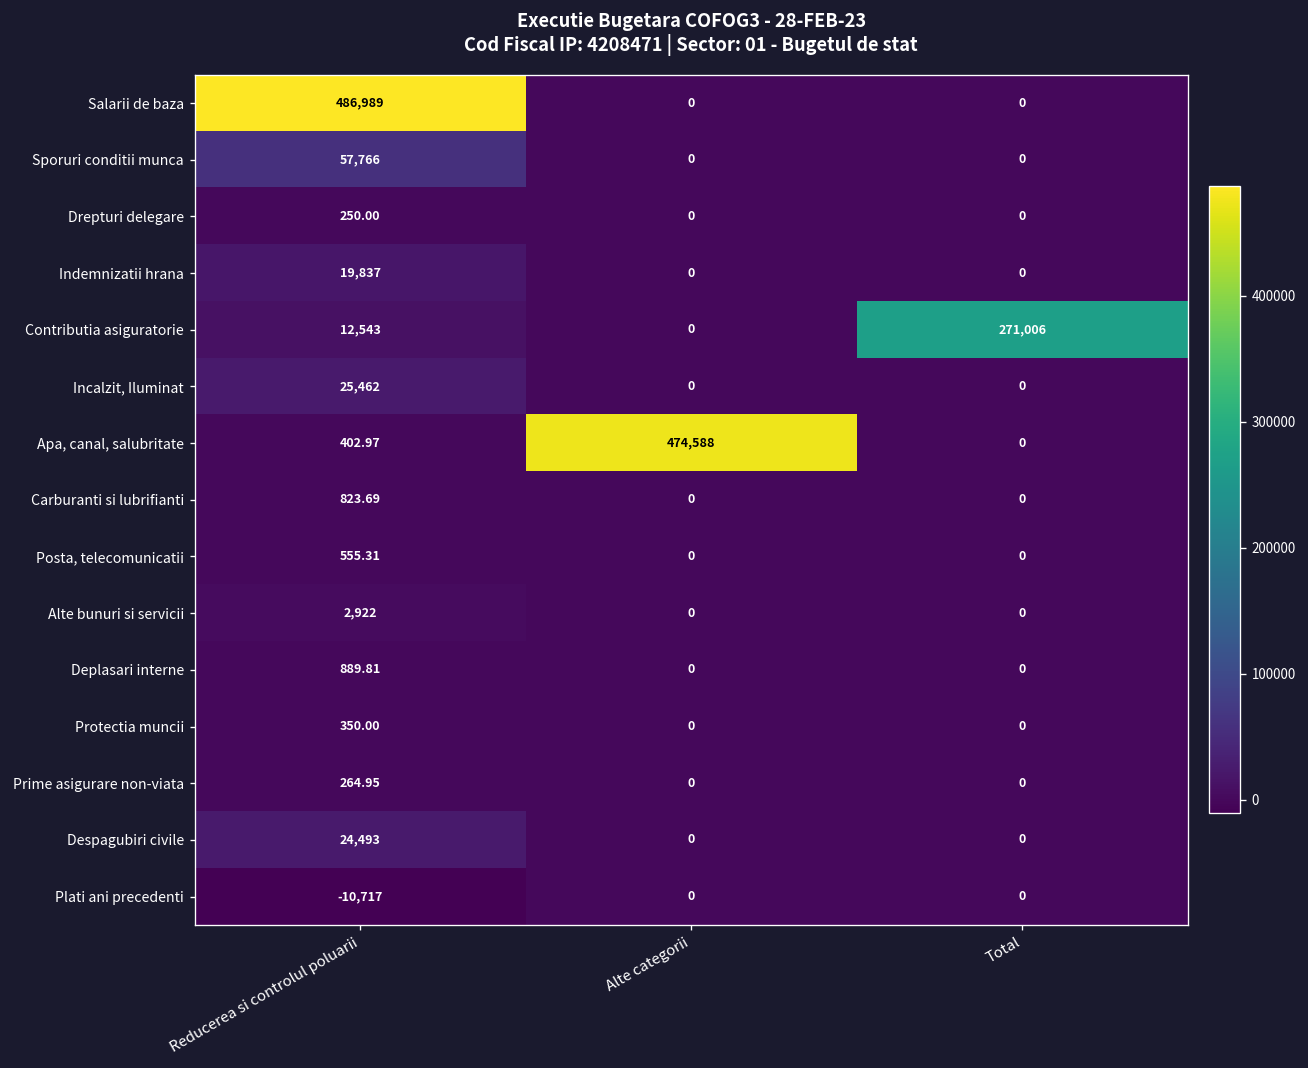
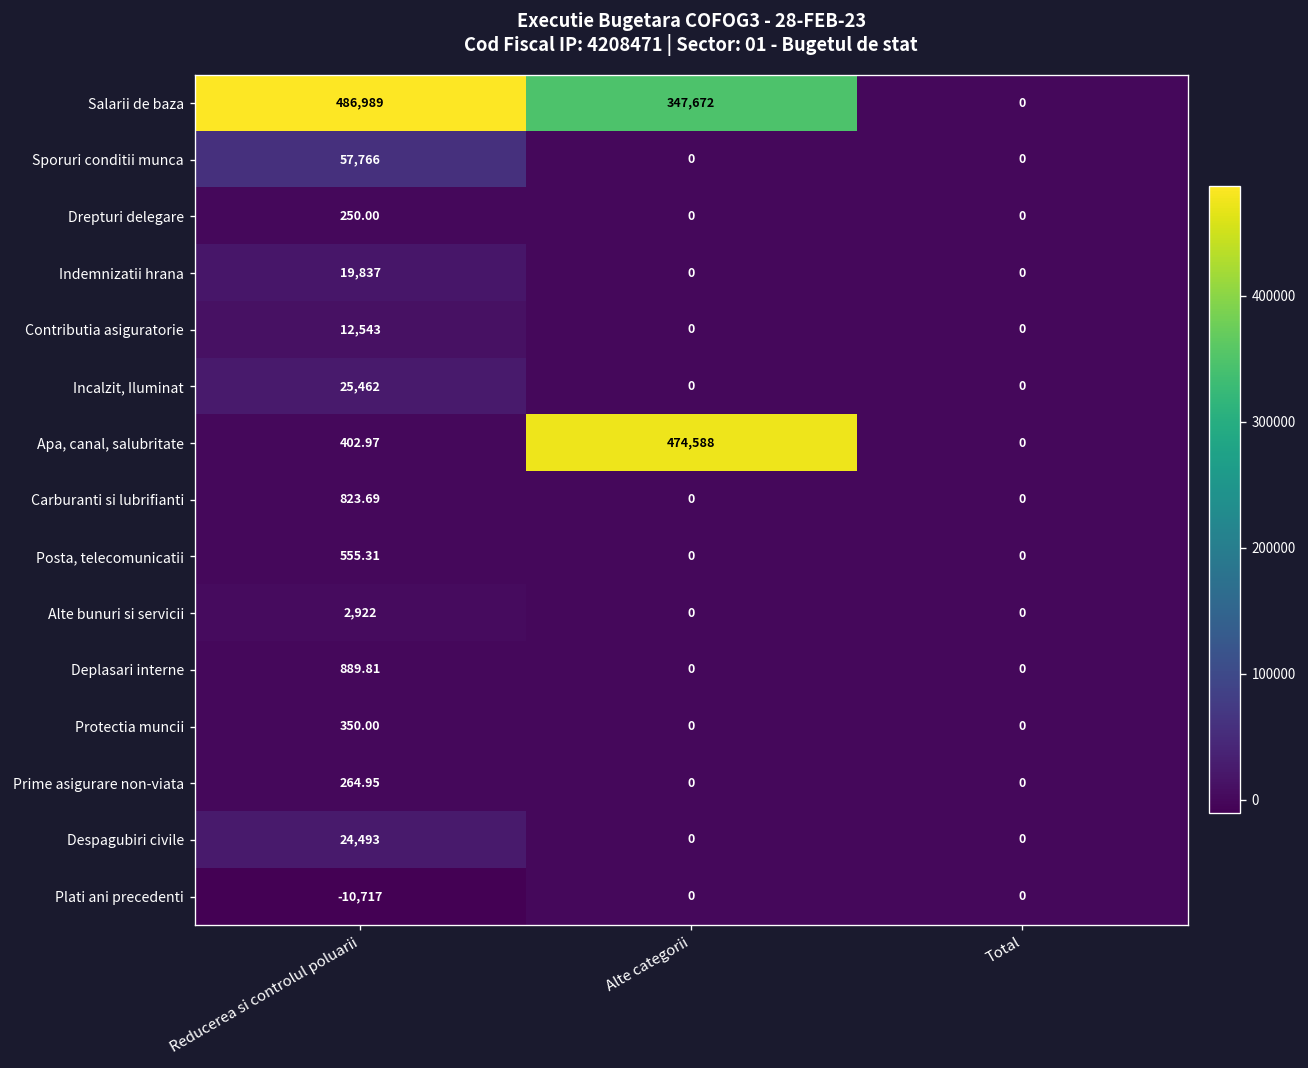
  {
    "Salarii de baza": {
      "Reducerea si controlul poluarii": "486,989",
-     "Alte categorii": "0",
+     "Alte categorii": "347,672",
      "Total": "0"
    },
    "Sporuri conditii munca": {
      "Reducerea si controlul poluarii": "57,766",
      "Alte categorii": "0",
      "Total": "0"
    },
    "Drepturi delegare": {
      "Reducerea si controlul poluarii": "250.00",
      "Alte categorii": "0",
      "Total": "0"
    },
    "Indemnizatii hrana": {
      "Reducerea si controlul poluarii": "19,837",
      "Alte categorii": "0",
      "Total": "0"
    },
    "Contributia asiguratorie": {
      "Reducerea si controlul poluarii": "12,543",
      "Alte categorii": "0",
-     "Total": "271,006"
+     "Total": "0"
    },
    "Incalzit, Iluminat": {
      "Reducerea si controlul poluarii": "25,462",
      "Alte categorii": "0",
      "Total": "0"
    },
    "Apa, canal, salubritate": {
      "Reducerea si controlul poluarii": "402.97",
      "Alte categorii": "474,588",
      "Total": "0"
    },
    "Carburanti si lubrifianti": {
      "Reducerea si controlul poluarii": "823.69",
      "Alte categorii": "0",
      "Total": "0"
    },
    "Posta, telecomunicatii": {
      "Reducerea si controlul poluarii": "555.31",
      "Alte categorii": "0",
      "Total": "0"
    },
    "Alte bunuri si servicii": {
      "Reducerea si controlul poluarii": "2,922",
      "Alte categorii": "0",
      "Total": "0"
    },
    "Deplasari interne": {
      "Reducerea si controlul poluarii": "889.81",
      "Alte categorii": "0",
      "Total": "0"
    },
    "Protectia muncii": {
      "Reducerea si controlul poluarii": "350.00",
      "Alte categorii": "0",
      "Total": "0"
    },
    "Prime asigurare non-viata": {
      "Reducerea si controlul poluarii": "264.95",
      "Alte categorii": "0",
      "Total": "0"
    },
    "Despagubiri civile": {
      "Reducerea si controlul poluarii": "24,493",
      "Alte categorii": "0",
      "Total": "0"
    },
    "Plati ani precedenti": {
      "Reducerea si controlul poluarii": "-10,717",
      "Alte categorii": "0",
      "Total": "0"
    }
  }
